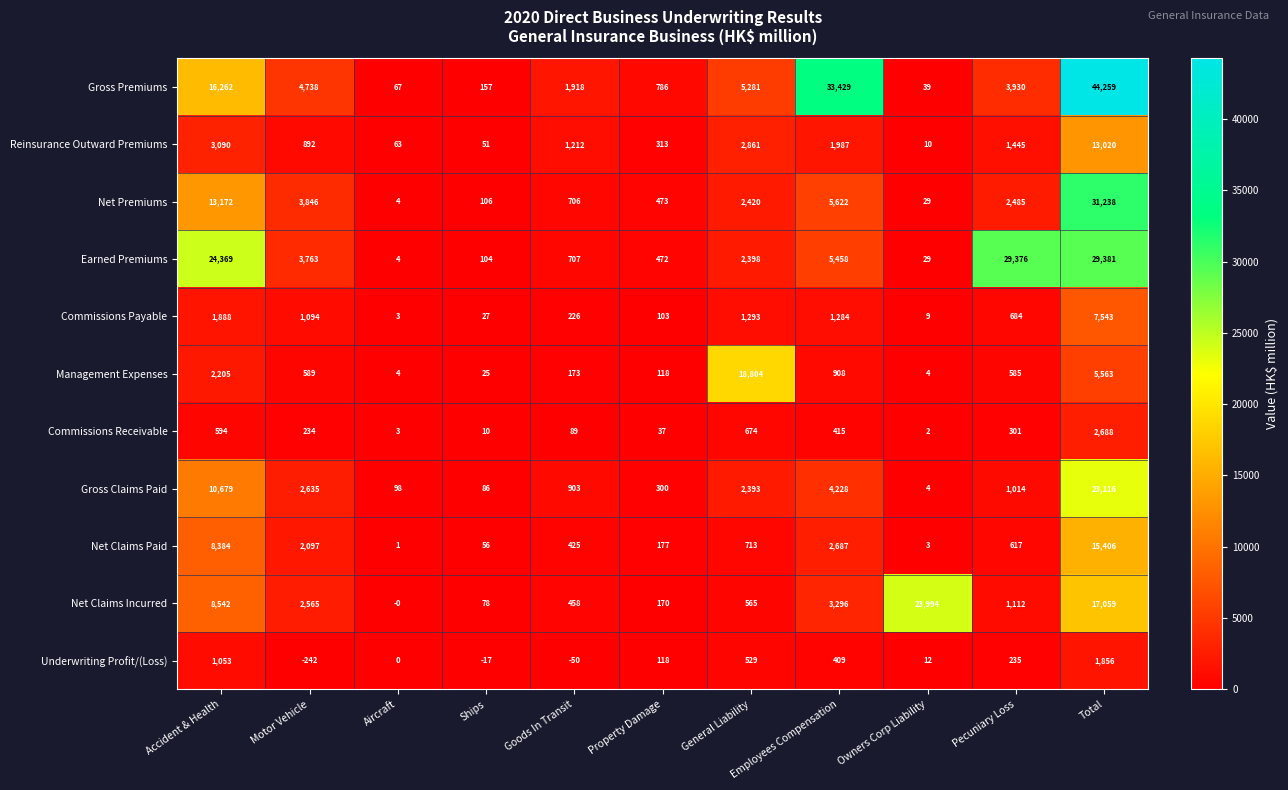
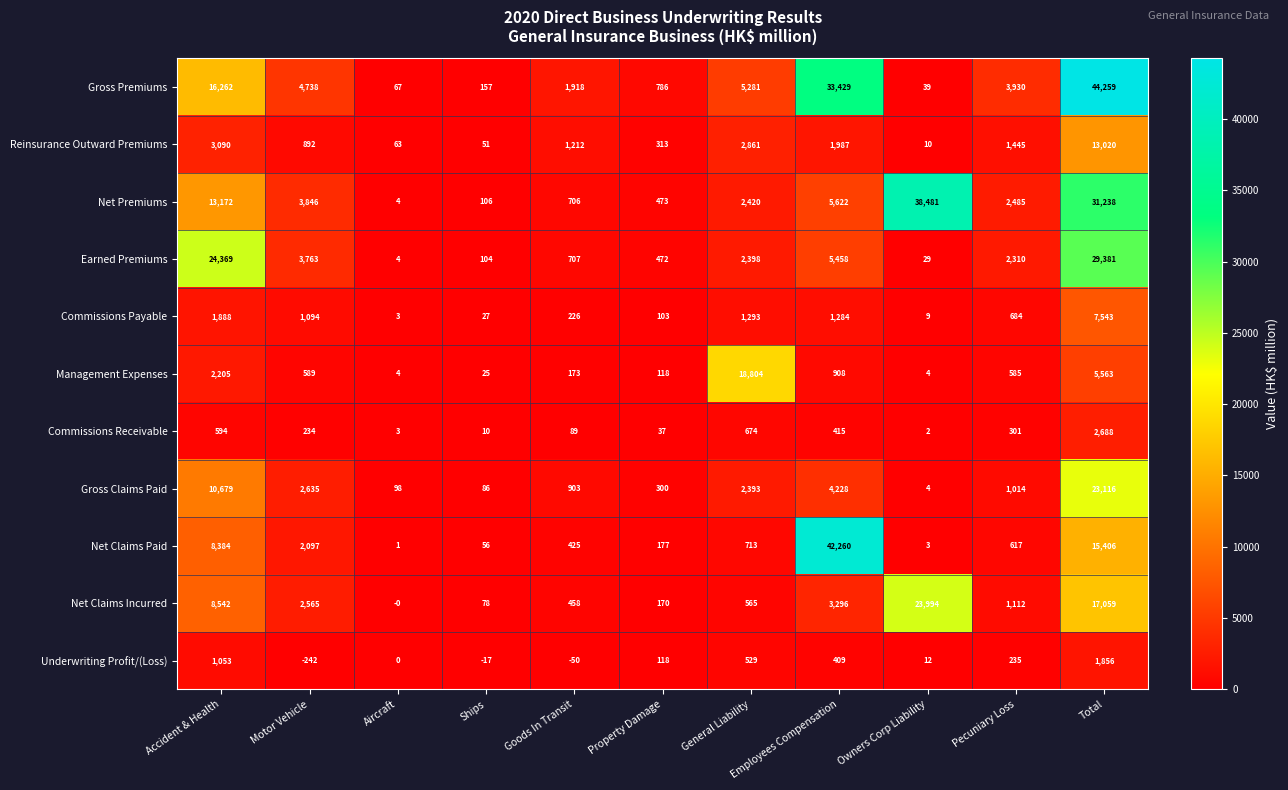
  {
    "Gross Premiums": {
      "Accident & Health": "16,262",
      "Motor Vehicle": "4,738",
      "Aircraft": "67",
      "Ships": "157",
      "Goods In Transit": "1,918",
      "Property Damage": "786",
      "General Liability": "5,281",
      "Employees Compensation": "33,429",
      "Owners Corp Liability": "39",
      "Pecuniary Loss": "3,930",
      "Total": "44,259"
    },
    "Reinsurance Outward Premiums": {
      "Accident & Health": "3,090",
      "Motor Vehicle": "892",
      "Aircraft": "63",
      "Ships": "51",
      "Goods In Transit": "1,212",
      "Property Damage": "313",
      "General Liability": "2,861",
      "Employees Compensation": "1,987",
      "Owners Corp Liability": "10",
      "Pecuniary Loss": "1,445",
      "Total": "13,020"
    },
    "Net Premiums": {
      "Accident & Health": "13,172",
      "Motor Vehicle": "3,846",
      "Aircraft": "4",
      "Ships": "106",
      "Goods In Transit": "706",
      "Property Damage": "473",
      "General Liability": "2,420",
      "Employees Compensation": "5,622",
-     "Owners Corp Liability": "29",
+     "Owners Corp Liability": "38,481",
      "Pecuniary Loss": "2,485",
      "Total": "31,238"
    },
    "Earned Premiums": {
      "Accident & Health": "24,369",
      "Motor Vehicle": "3,763",
      "Aircraft": "4",
      "Ships": "104",
      "Goods In Transit": "707",
      "Property Damage": "472",
      "General Liability": "2,398",
      "Employees Compensation": "5,458",
      "Owners Corp Liability": "29",
-     "Pecuniary Loss": "29,376",
+     "Pecuniary Loss": "2,310",
      "Total": "29,381"
    },
    "Commissions Payable": {
      "Accident & Health": "1,888",
      "Motor Vehicle": "1,094",
      "Aircraft": "3",
      "Ships": "27",
      "Goods In Transit": "226",
      "Property Damage": "103",
      "General Liability": "1,293",
      "Employees Compensation": "1,284",
      "Owners Corp Liability": "9",
      "Pecuniary Loss": "684",
      "Total": "7,543"
    },
    "Management Expenses": {
      "Accident & Health": "2,205",
      "Motor Vehicle": "589",
      "Aircraft": "4",
      "Ships": "25",
      "Goods In Transit": "173",
      "Property Damage": "118",
      "General Liability": "18,804",
      "Employees Compensation": "908",
      "Owners Corp Liability": "4",
      "Pecuniary Loss": "585",
      "Total": "5,563"
    },
    "Commissions Receivable": {
      "Accident & Health": "594",
      "Motor Vehicle": "234",
      "Aircraft": "3",
      "Ships": "10",
      "Goods In Transit": "89",
      "Property Damage": "37",
      "General Liability": "674",
      "Employees Compensation": "415",
      "Owners Corp Liability": "2",
      "Pecuniary Loss": "301",
      "Total": "2,688"
    },
    "Gross Claims Paid": {
      "Accident & Health": "10,679",
      "Motor Vehicle": "2,635",
      "Aircraft": "98",
      "Ships": "86",
      "Goods In Transit": "903",
      "Property Damage": "300",
      "General Liability": "2,393",
      "Employees Compensation": "4,228",
      "Owners Corp Liability": "4",
      "Pecuniary Loss": "1,014",
      "Total": "23,116"
    },
    "Net Claims Paid": {
      "Accident & Health": "8,384",
      "Motor Vehicle": "2,097",
      "Aircraft": "1",
      "Ships": "56",
      "Goods In Transit": "425",
      "Property Damage": "177",
      "General Liability": "713",
-     "Employees Compensation": "2,687",
+     "Employees Compensation": "42,260",
      "Owners Corp Liability": "3",
      "Pecuniary Loss": "617",
      "Total": "15,406"
    },
    "Net Claims Incurred": {
      "Accident & Health": "8,542",
      "Motor Vehicle": "2,565",
      "Aircraft": "-0",
      "Ships": "78",
      "Goods In Transit": "458",
      "Property Damage": "170",
      "General Liability": "565",
      "Employees Compensation": "3,296",
      "Owners Corp Liability": "23,994",
      "Pecuniary Loss": "1,112",
      "Total": "17,059"
    },
    "Underwriting Profit/(Loss)": {
      "Accident & Health": "1,053",
      "Motor Vehicle": "-242",
      "Aircraft": "0",
      "Ships": "-17",
      "Goods In Transit": "-50",
      "Property Damage": "118",
      "General Liability": "529",
      "Employees Compensation": "409",
      "Owners Corp Liability": "12",
      "Pecuniary Loss": "235",
      "Total": "1,856"
    }
  }
